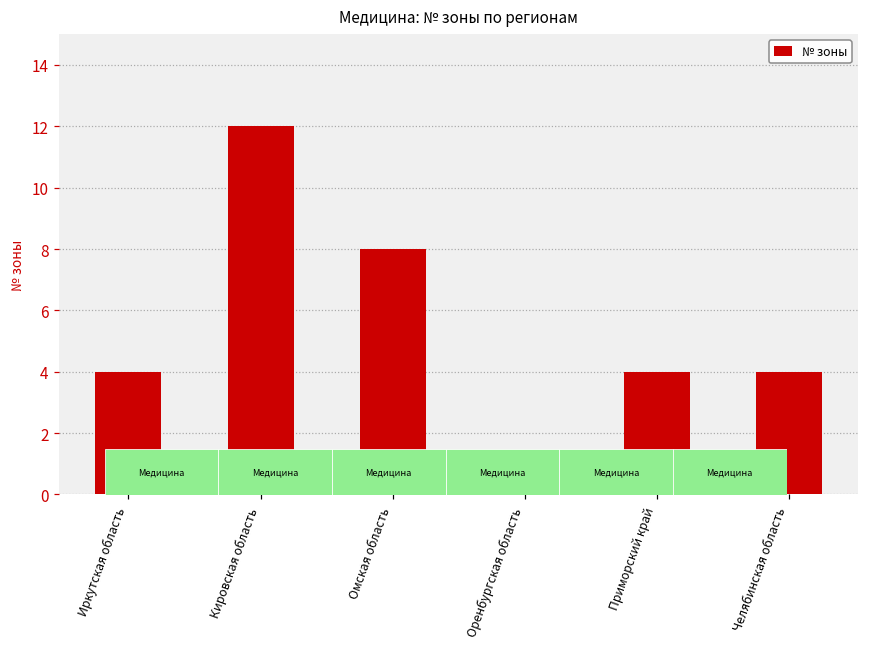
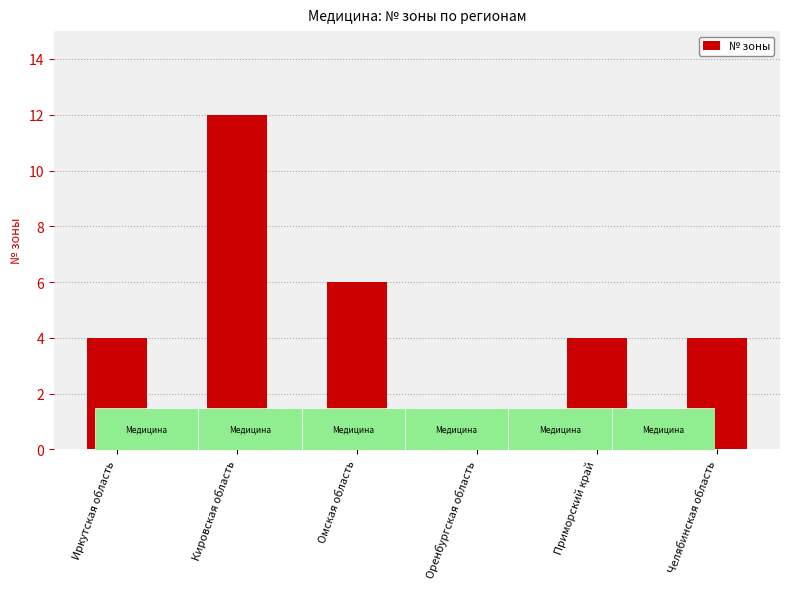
  {
    "Иркутская область": 4,
    "Кировская область": 12,
-   "Омская область": 8,
+   "Омская область": 6,
    "Оренбургская область": 1,
    "Приморский край": 4,
    "Челябинская область": 4
  }
